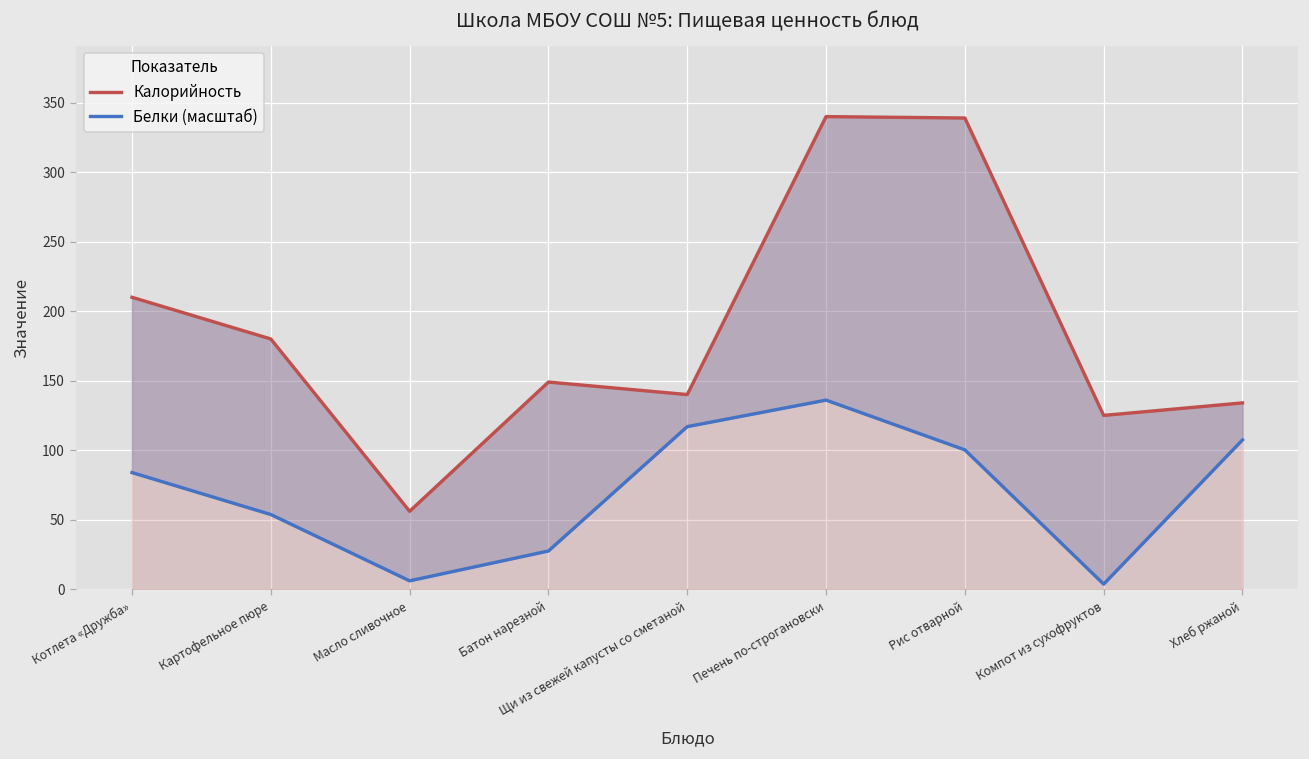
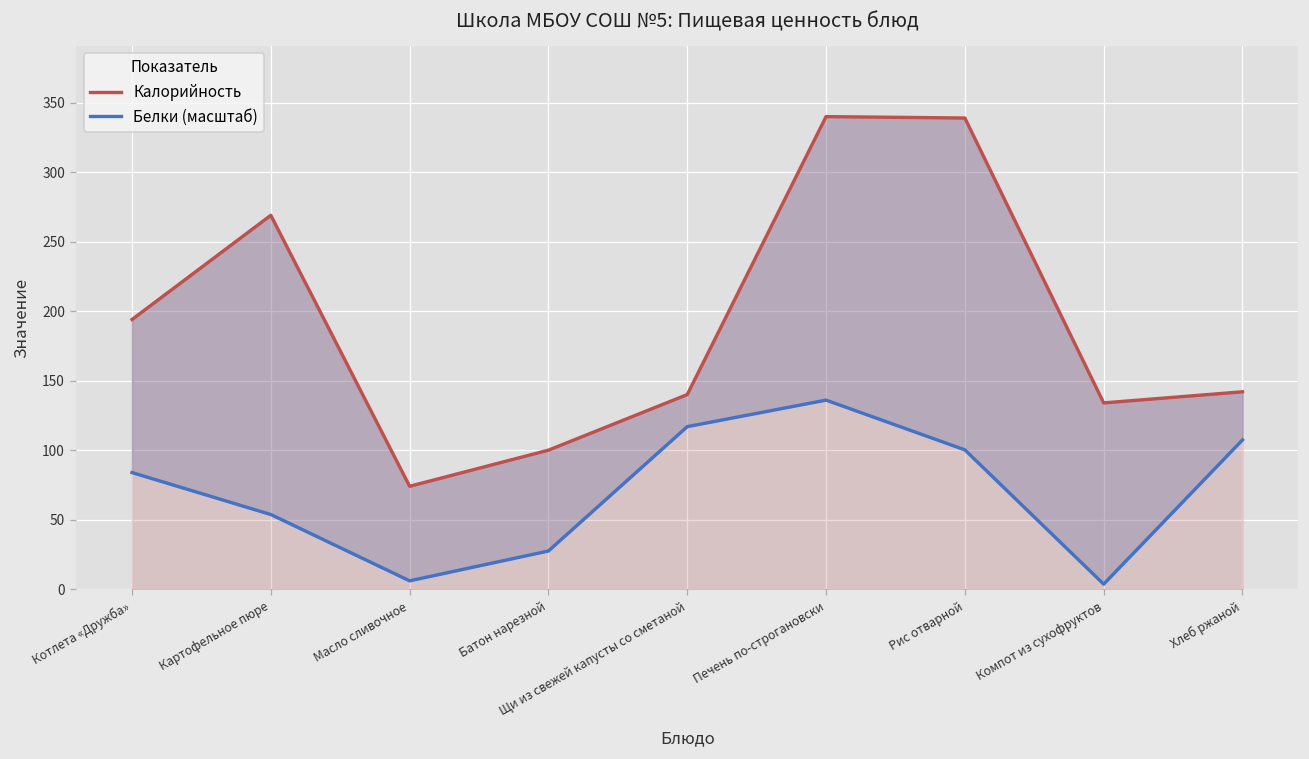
  {
    "Калорийность": {
-     "Котлета «Дружба»": 210,
-     "Картофельное пюре": 180,
-     "Масло сливочное": 56,
-     "Батон нарезной": 149,
+     "Котлета «Дружба»": 194,
+     "Картофельное пюре": 269,
+     "Масло сливочное": 74,
+     "Батон нарезной": 100,
      "Щи из свежей капусты со сметаной": 140,
      "Печень по-строгановски": 340,
      "Рис отварной": 339,
-     "Компот из сухофруктов": 125,
-     "Хлеб ржаной": 134
+     "Компот из сухофруктов": 134,
+     "Хлеб ржаной": 142
    },
    "Белки (масштаб)": {
      "Котлета «Дружба»": 84,
      "Картофельное пюре": 54,
      "Масло сливочное": 6,
      "Батон нарезной": 27,
      "Щи из свежей капусты со сметаной": 117,
      "Печень по-строгановски": 136,
      "Рис отварной": 100,
      "Компот из сухофруктов": 4,
      "Хлеб ржаной": 107
    }
  }
